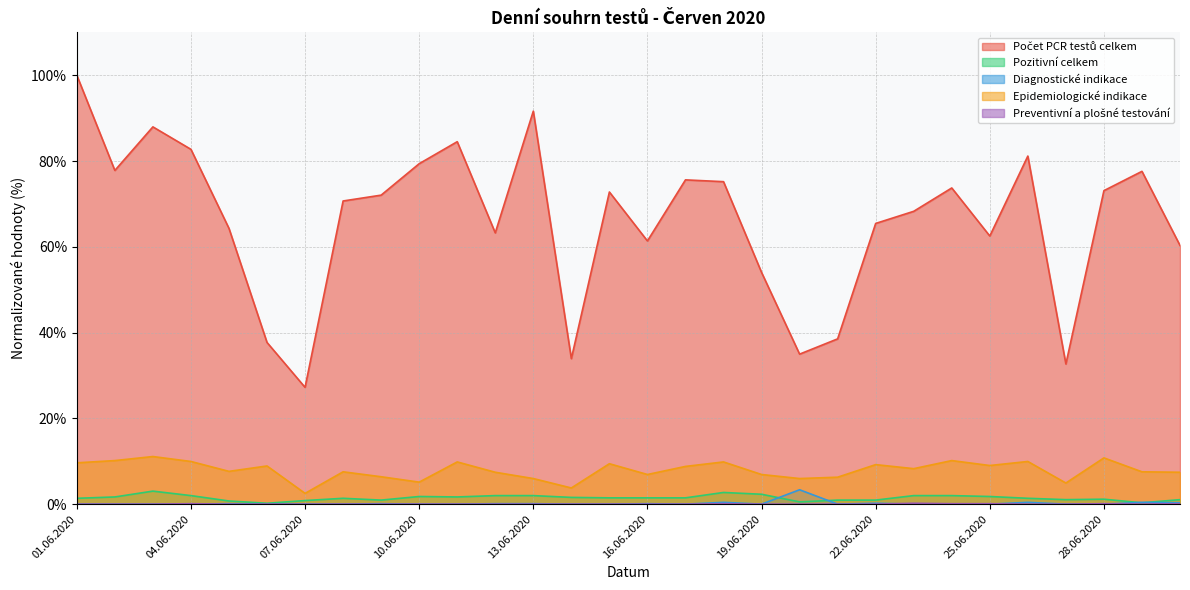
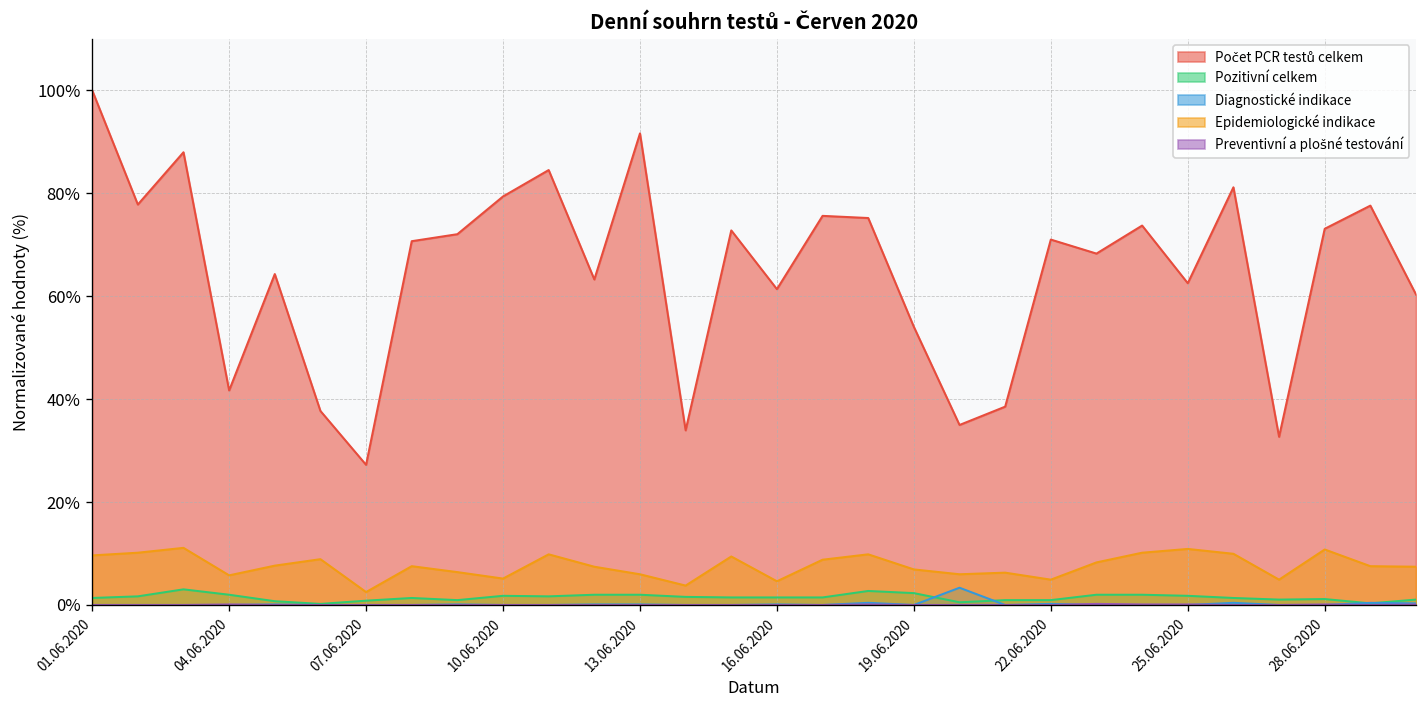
  {
    "Počet PCR testů celkem": {
      "01.06.2020": "100%",
-     "04.06.2020": "83%",
+     "04.06.2020": "42%",
      "07.06.2020": "27%",
      "10.06.2020": "79%",
      "13.06.2020": "92%",
      "16.06.2020": "61%",
      "19.06.2020": "54%",
-     "22.06.2020": "65%",
+     "22.06.2020": "71%",
      "25.06.2020": "63%",
      "28.06.2020": "73%"
    },
    "Pozitivní celkem": {
      "01.06.2020": "1%",
      "04.06.2020": "2%",
      "07.06.2020": "1%",
      "10.06.2020": "2%",
      "13.06.2020": "2%",
      "16.06.2020": "1%",
      "19.06.2020": "2%",
      "22.06.2020": "1%",
      "25.06.2020": "2%",
      "28.06.2020": "1%"
    },
    "Epidemiologické indikace": {
      "01.06.2020": "10%",
-     "04.06.2020": "10%",
+     "04.06.2020": "6%",
      "07.06.2020": "3%",
      "10.06.2020": "5%",
      "13.06.2020": "6%",
-     "16.06.2020": "7%",
+     "16.06.2020": "5%",
      "19.06.2020": "7%",
-     "22.06.2020": "9%",
-     "25.06.2020": "9%",
+     "22.06.2020": "5%",
+     "25.06.2020": "11%",
      "28.06.2020": "11%"
    }
  }
